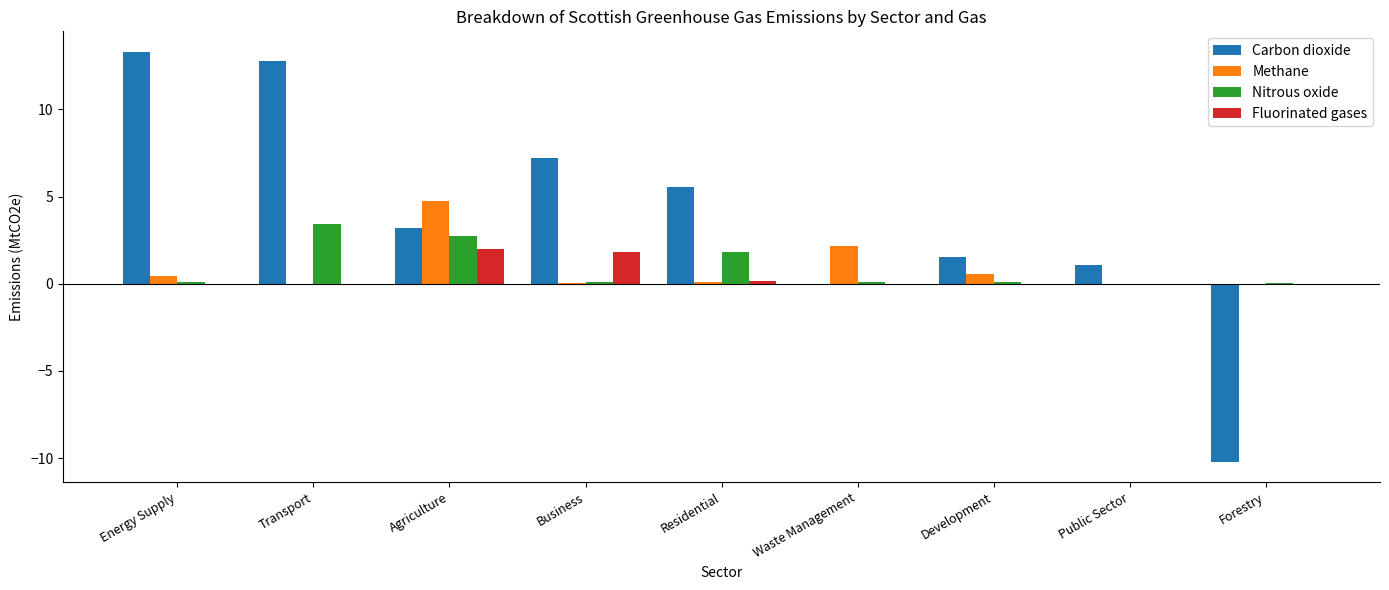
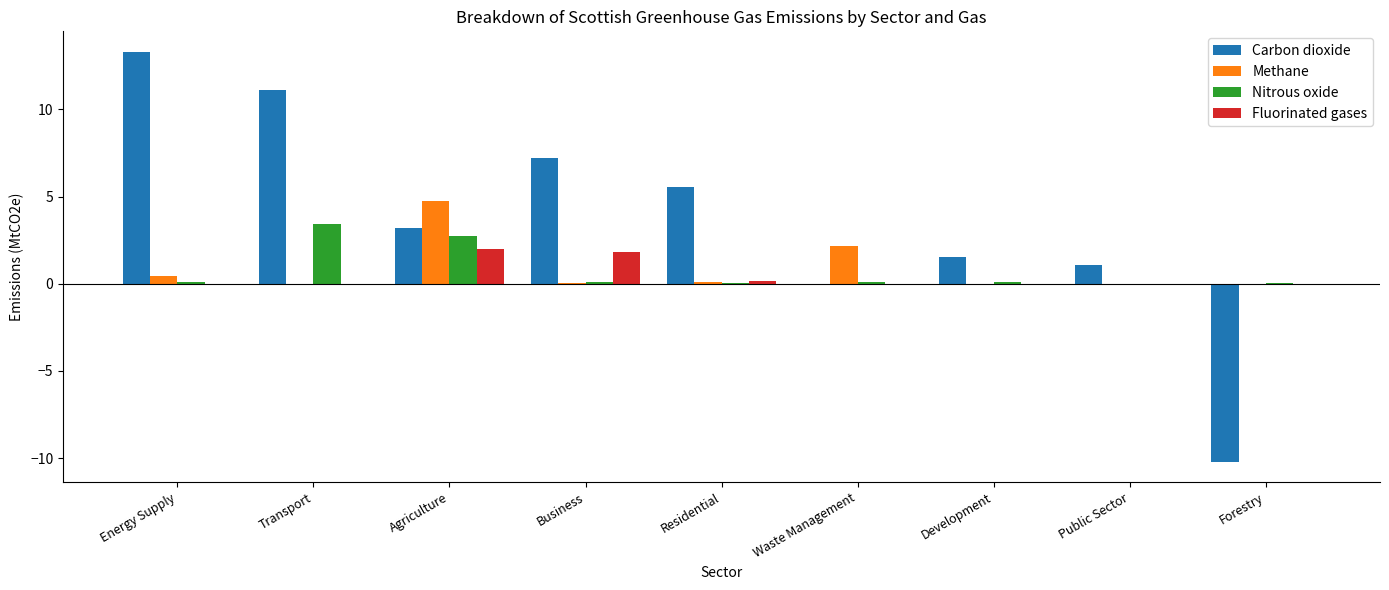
  {
    "Carbon dioxide": {
      "Energy Supply": 13.3,
-     "Transport": 12.8,
+     "Transport": 11.1,
      "Agriculture": 3.2,
      "Business": 7.2,
      "Residential": 5.6,
      "Development": 1.5,
      "Public Sector": 1.1,
      "Forestry": -10.2
    },
    "Methane": {
      "Energy Supply": 0.5,
      "Agriculture": 4.7,
      "Waste Management": 2.2,
-     "Development": 0.6
+     "Development": 0.0
    },
    "Nitrous oxide": {
      "Transport": 3.4,
      "Agriculture": 2.7,
-     "Residential": 1.8
+     "Residential": 0.0
    },
    "Fluorinated gases": {
      "Energy Supply": 0.0,
      "Transport": 0.0,
      "Agriculture": 2.0,
      "Business": 1.8,
      "Residential": 0.2,
      "Waste Management": 0.0,
      "Development": 0.0,
      "Public Sector": 0.0,
      "Forestry": 0.0
    }
  }
